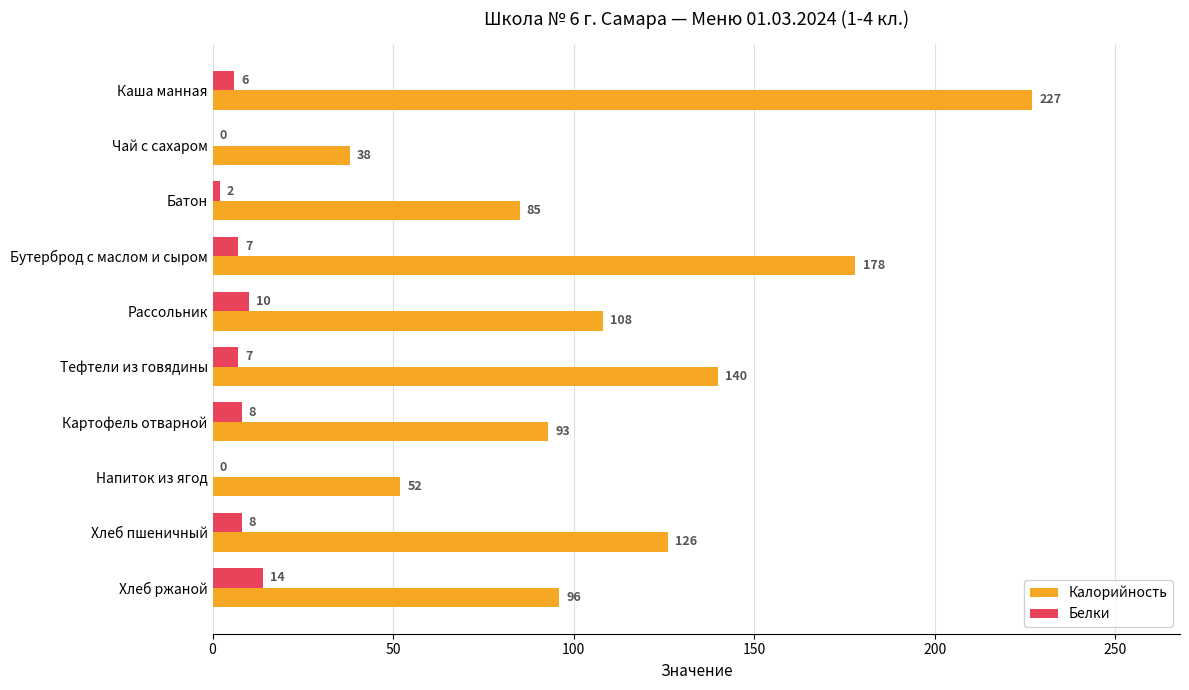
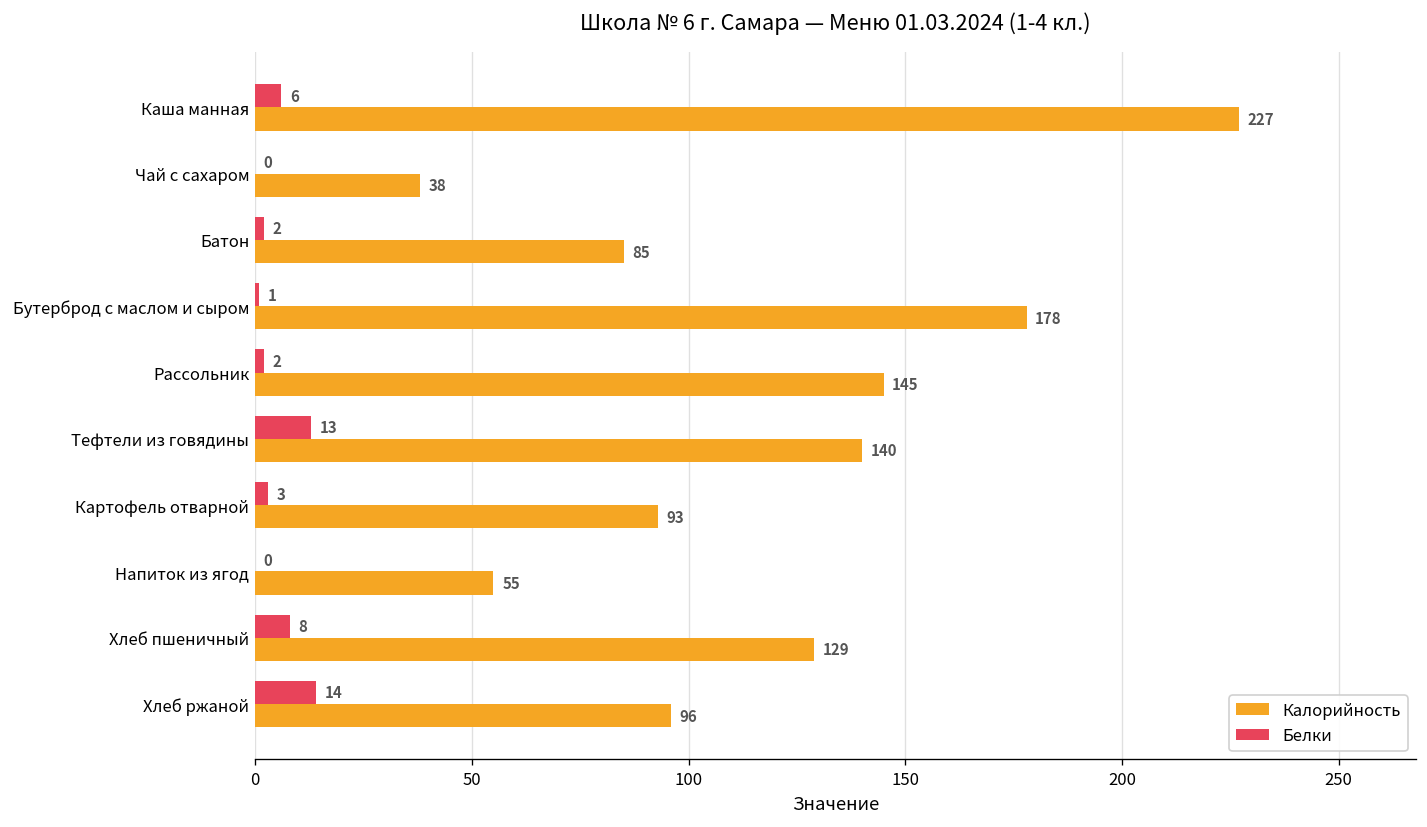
  {
    "Калорийность": {
      "Каша манная": 227,
      "Чай с сахаром": 38,
      "Батон": 85,
      "Бутерброд с маслом и сыром": 178,
-     "Рассольник": 108,
+     "Рассольник": 145,
      "Тефтели из говядины": 140,
      "Картофель отварной": 93,
-     "Напиток из ягод": 52,
-     "Хлеб пшеничный": 126,
+     "Напиток из ягод": 55,
+     "Хлеб пшеничный": 129,
      "Хлеб ржаной": 96
    },
    "Белки": {
      "Каша манная": 6,
      "Чай с сахаром": 0,
      "Батон": 2,
-     "Бутерброд с маслом и сыром": 7,
-     "Рассольник": 10,
-     "Тефтели из говядины": 7,
-     "Картофель отварной": 8,
+     "Бутерброд с маслом и сыром": 1,
+     "Рассольник": 2,
+     "Тефтели из говядины": 13,
+     "Картофель отварной": 3,
      "Напиток из ягод": 0,
      "Хлеб пшеничный": 8,
      "Хлеб ржаной": 14
    }
  }
